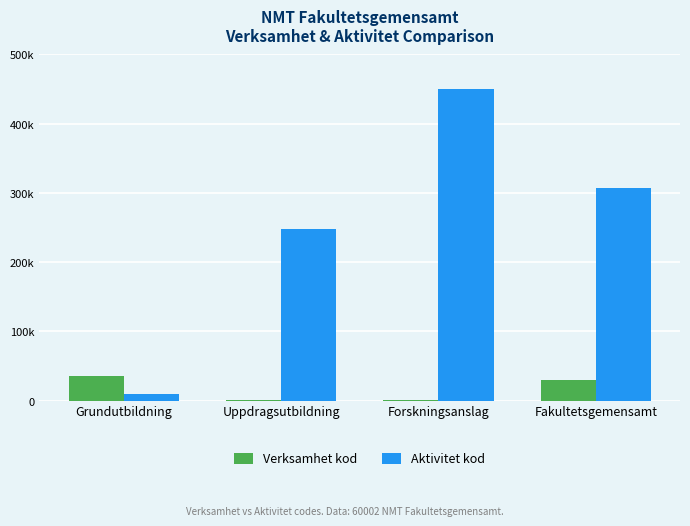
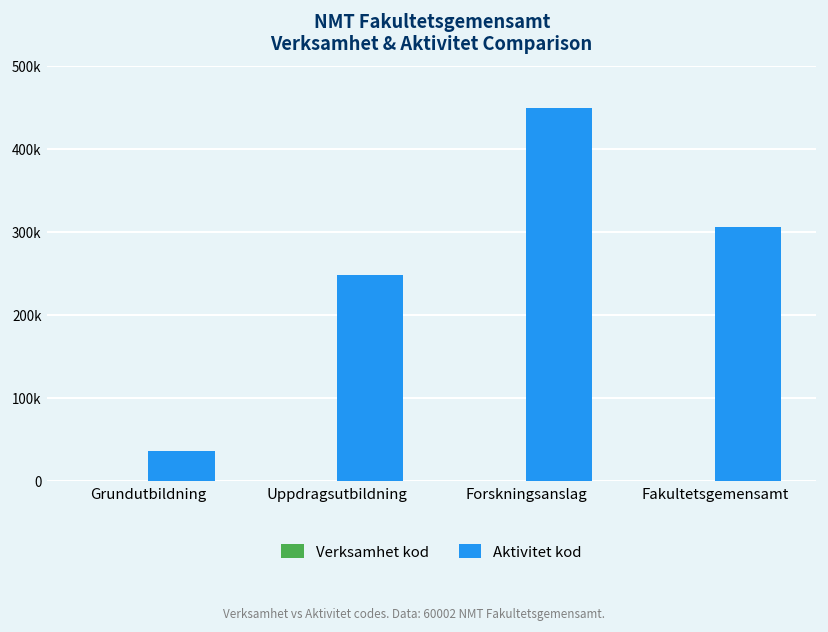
  {
    "Verksamhet kod": {
-     "Grundutbildning": 40000,
-     "Fakultetsgemensamt": 30000
+     "Grundutbildning": 0,
+     "Fakultetsgemensamt": 0
    },
    "Aktivitet kod": {
-     "Grundutbildning": 10000,
+     "Grundutbildning": 40000,
      "Uppdragsutbildning": 250000,
      "Forskningsanslag": 450000,
      "Fakultetsgemensamt": 310000
    }
  }
